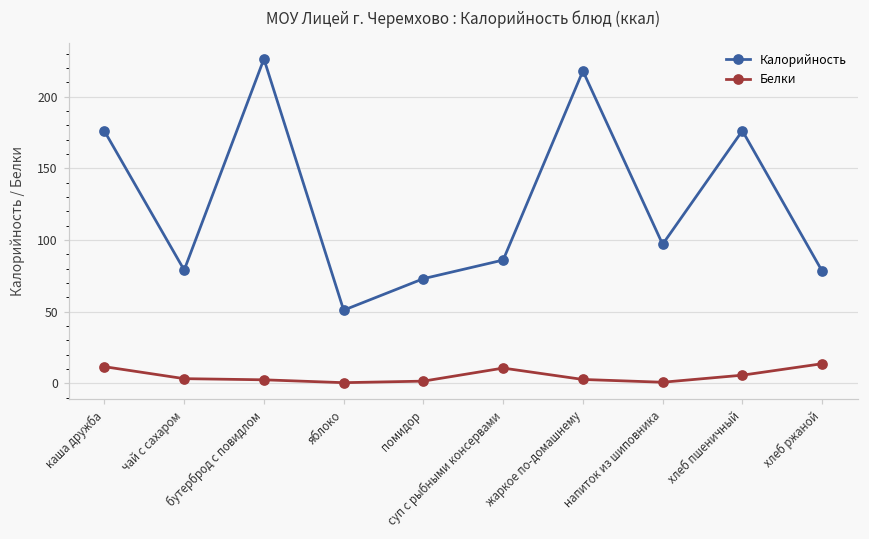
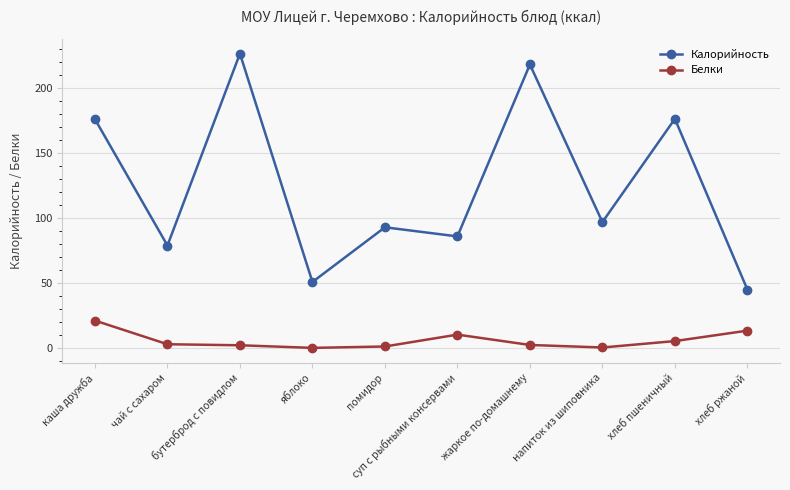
  {
    "Калорийность": {
      "каша дружба": 176,
      "чай с сахаром": 79,
      "бутерброд с повидлом": 226,
      "яблоко": 51,
-     "помидор": 73,
+     "помидор": 93,
      "суп с рыбными консервами": 86,
      "жаркое по-домашнему": 218,
      "напиток из шиповника": 97,
      "хлеб пшеничный": 176,
-     "хлеб ржаной": 78
+     "хлеб ржаной": 45
    },
    "Белки": {
-     "каша дружба": 12,
+     "каша дружба": 21,
      "чай с сахаром": 3,
      "бутерброд с повидлом": 2,
      "яблоко": 0,
      "помидор": 1,
      "суп с рыбными консервами": 11,
      "жаркое по-домашнему": 3,
      "напиток из шиповника": 1,
      "хлеб пшеничный": 6,
      "хлеб ржаной": 14
    }
  }
